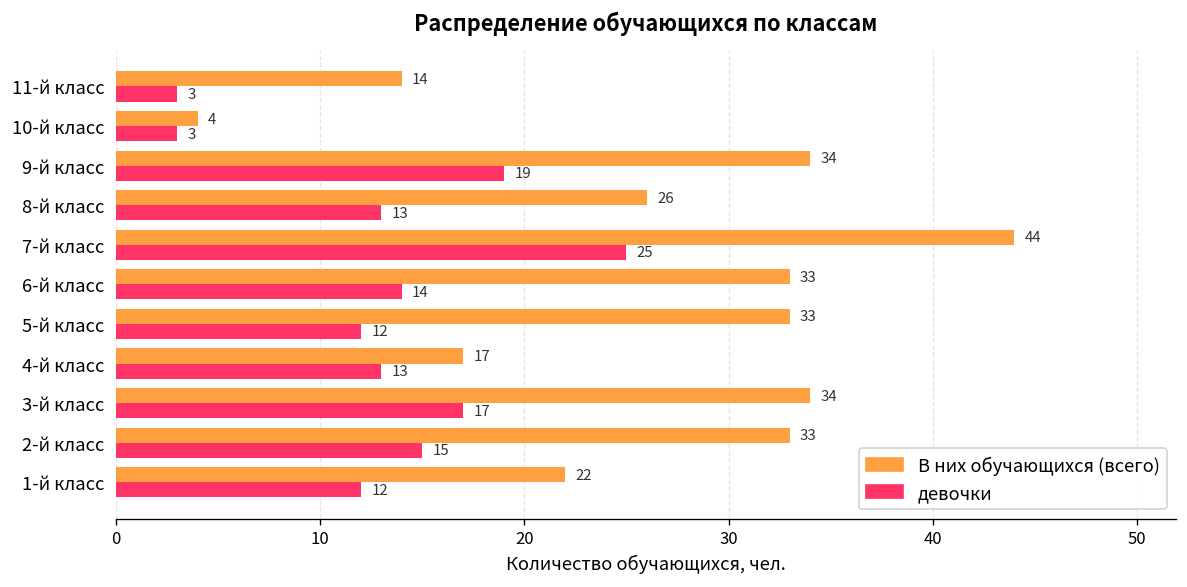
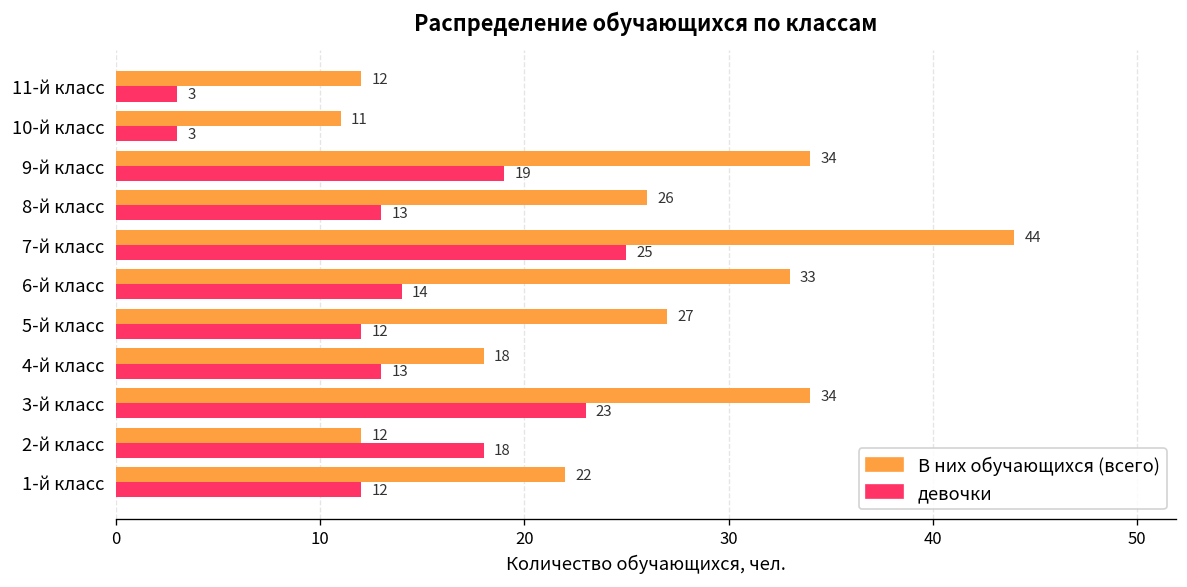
  {
    "В них обучающихся (всего)": {
-     "11-й класс": 14,
-     "10-й класс": 4,
+     "11-й класс": 12,
+     "10-й класс": 11,
      "9-й класс": 34,
      "8-й класс": 26,
      "7-й класс": 44,
      "6-й класс": 33,
-     "5-й класс": 33,
-     "4-й класс": 17,
+     "5-й класс": 27,
+     "4-й класс": 18,
      "3-й класс": 34,
-     "2-й класс": 33,
+     "2-й класс": 12,
      "1-й класс": 22
    },
    "девочки": {
      "11-й класс": 3,
      "10-й класс": 3,
      "9-й класс": 19,
      "8-й класс": 13,
      "7-й класс": 25,
      "6-й класс": 14,
      "5-й класс": 12,
      "4-й класс": 13,
-     "3-й класс": 17,
-     "2-й класс": 15,
+     "3-й класс": 23,
+     "2-й класс": 18,
      "1-й класс": 12
    }
  }
